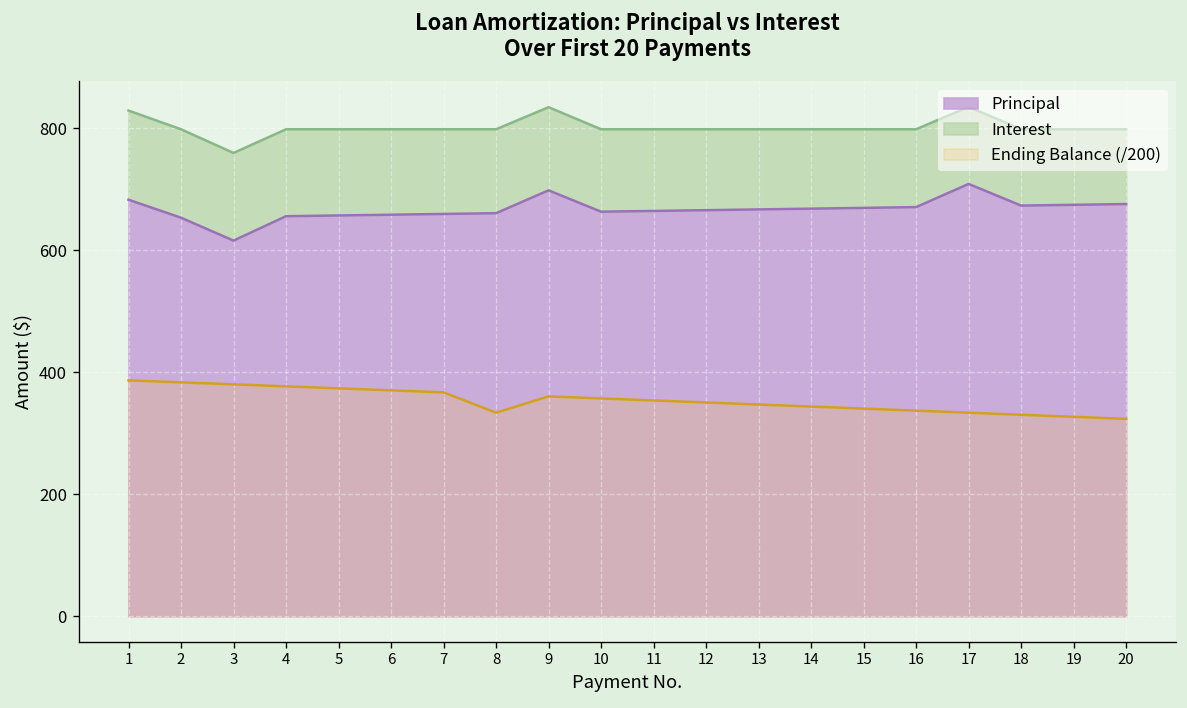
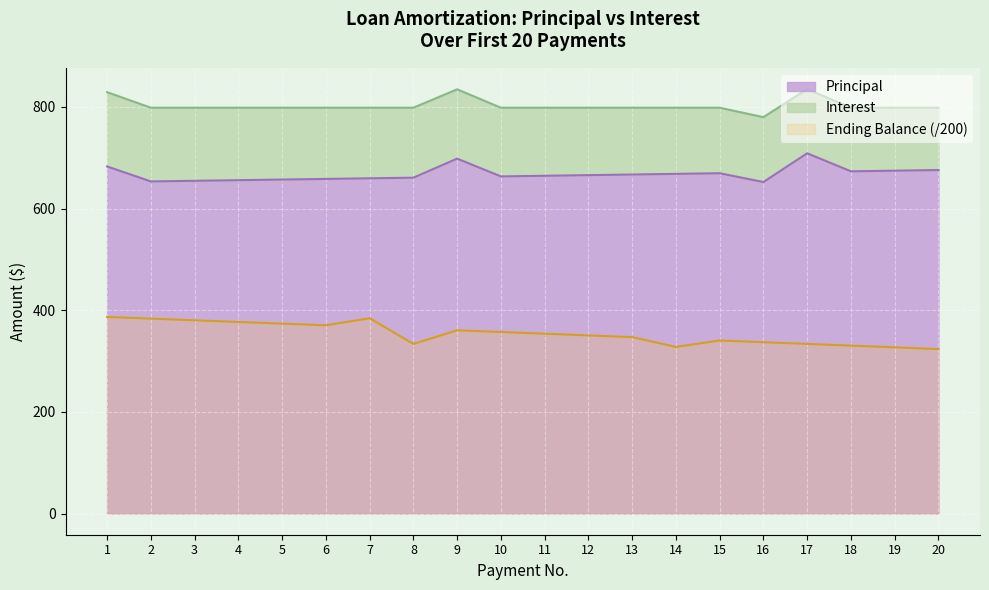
  {
    "Principal": {
      "1": 680,
      "2": 650,
-     "3": 620,
+     "3": 650,
      "4": 660,
      "5": 660,
      "6": 660,
      "7": 660,
      "8": 660,
      "9": 700,
      "10": 660,
      "11": 660,
      "12": 670,
      "13": 670,
      "14": 670,
      "15": 670,
-     "16": 670,
+     "16": 650,
      "17": 710,
      "18": 670,
      "19": 670,
      "20": 680
    },
    "Interest": {
      "1": 150,
      "2": 150,
      "3": 140,
      "4": 140,
      "5": 140,
      "6": 140,
      "7": 140,
      "8": 140,
      "9": 140,
      "10": 140,
      "11": 130,
      "12": 130,
      "13": 130,
      "14": 130,
      "15": 130,
      "16": 130
    },
    "Ending Balance (/200)": {
      "1": 390,
      "2": 380,
      "3": 380,
      "4": 380,
      "5": 370,
      "6": 370,
-     "7": 370,
+     "7": 380,
      "8": 330,
      "9": 360,
      "10": 360,
      "11": 350,
      "12": 350,
      "13": 350,
-     "14": 340,
+     "14": 330,
      "15": 340,
      "16": 340,
      "17": 330,
      "18": 330,
      "19": 330,
      "20": 320
    }
  }
